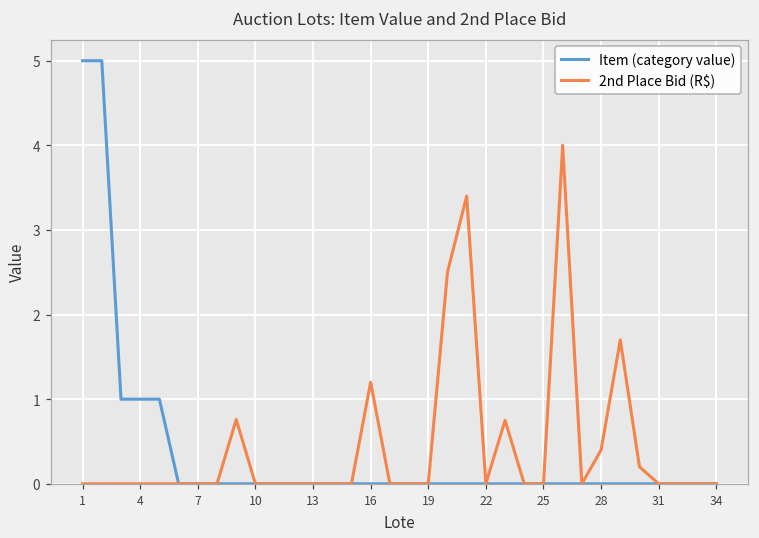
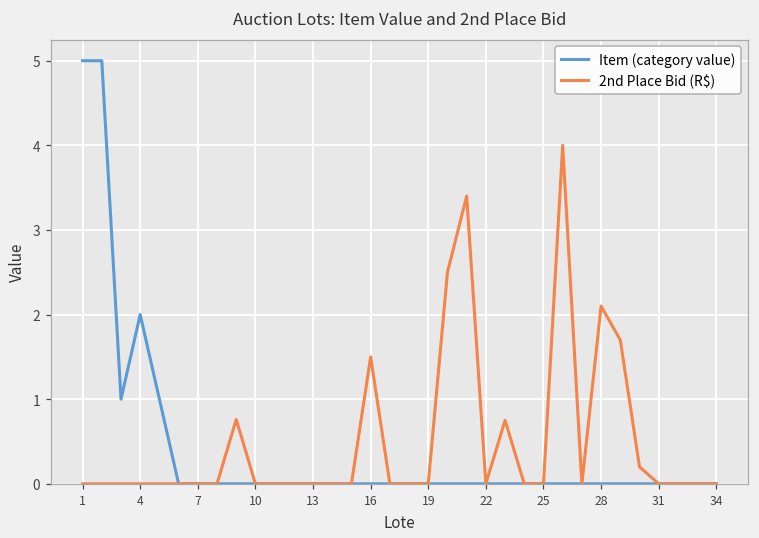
  {
    "Item (category value)": {
      "1": 5,
-     "4": 1,
+     "4": 2,
      "16": 0,
      "28": 0
    },
    "2nd Place Bid (R$)": {
      "1": 0.0,
      "4": 0.0,
-     "16": 1.2,
-     "28": 0.4
+     "16": 1.5,
+     "28": 2.1
    }
  }
